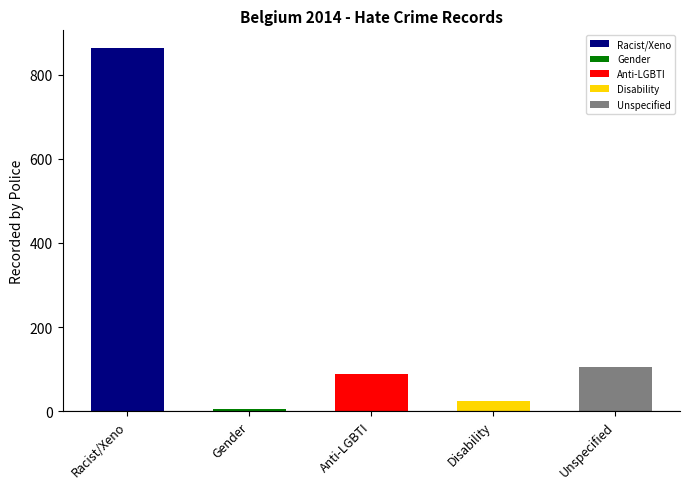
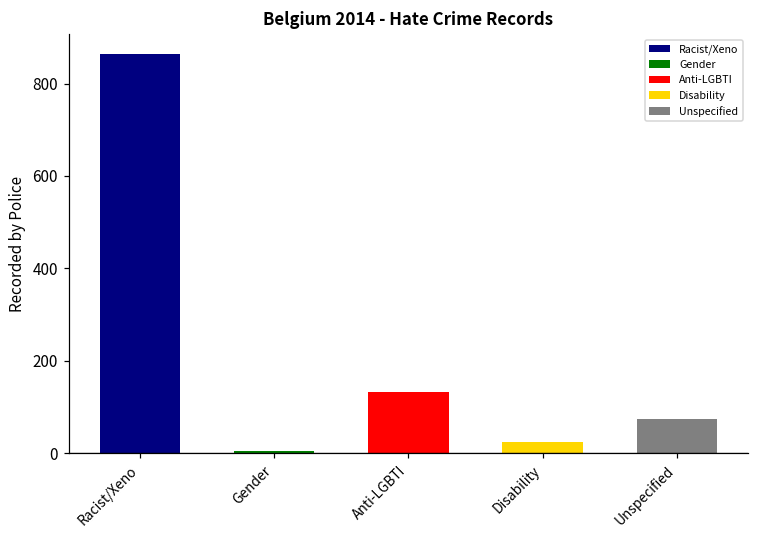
  {
    "Racist/Xeno": 860,
-   "Anti-LGBTI": 90,
+   "Anti-LGBTI": 130,
    "Disability": 30,
-   "Unspecified": 100
+   "Unspecified": 70
  }
